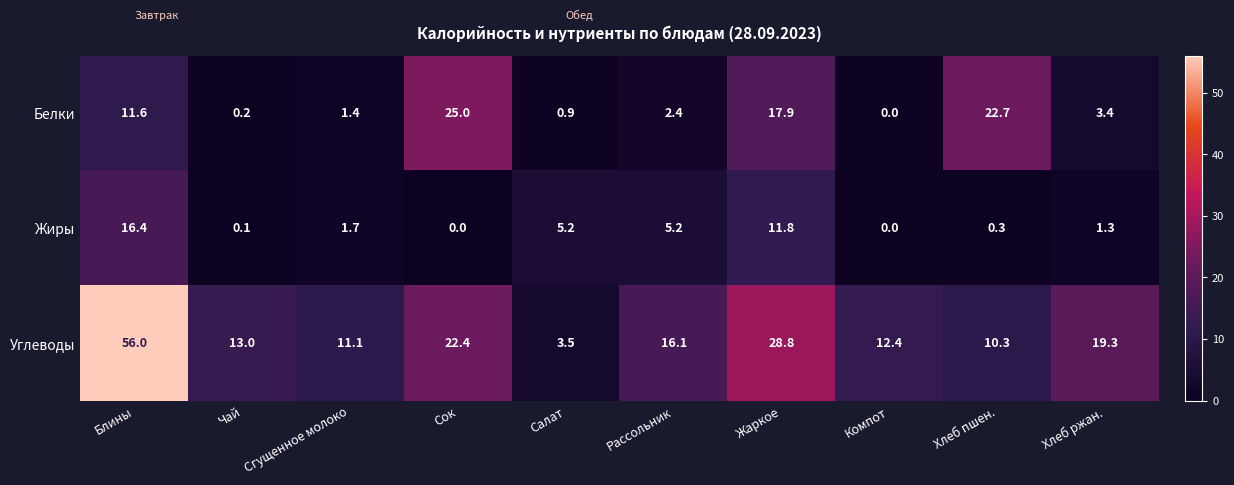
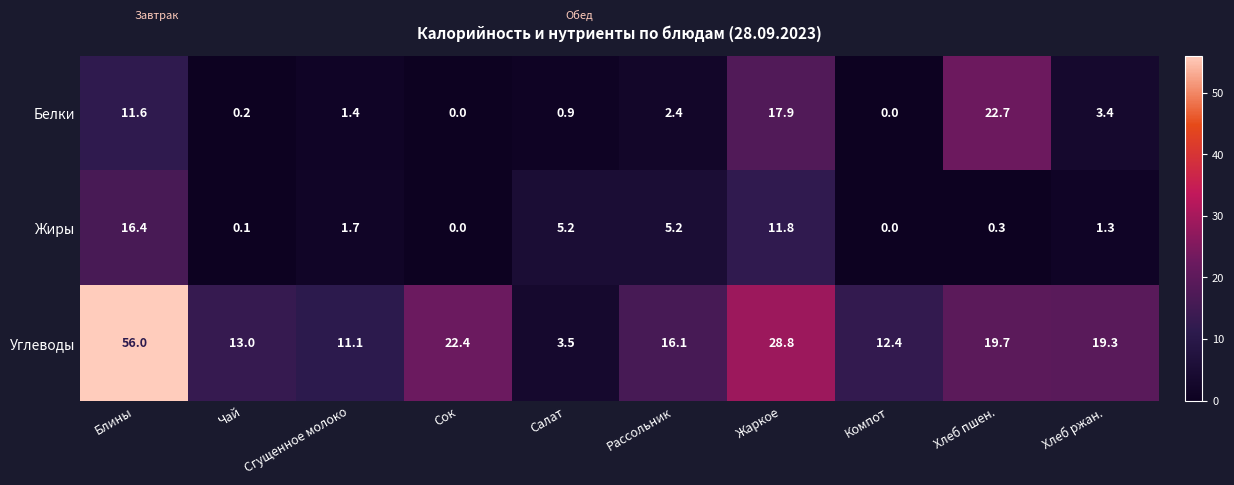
  {
    "Белки": {
      "Блины": 11.6,
      "Чай": 0.2,
      "Сгущенное молоко": 1.4,
-     "Сок": 25.0,
+     "Сок": 0.0,
      "Салат": 0.9,
      "Рассольник": 2.4,
      "Жаркое": 17.9,
      "Компот": 0.0,
      "Хлеб пшен.": 22.7,
      "Хлеб ржан.": 3.4
    },
    "Жиры": {
      "Блины": 16.4,
      "Чай": 0.1,
      "Сгущенное молоко": 1.7,
      "Сок": 0.0,
      "Салат": 5.2,
      "Рассольник": 5.2,
      "Жаркое": 11.8,
      "Компот": 0.0,
      "Хлеб пшен.": 0.3,
      "Хлеб ржан.": 1.3
    },
    "Углеводы": {
      "Блины": 56.0,
      "Чай": 13.0,
      "Сгущенное молоко": 11.1,
      "Сок": 22.4,
      "Салат": 3.5,
      "Рассольник": 16.1,
      "Жаркое": 28.8,
      "Компот": 12.4,
-     "Хлеб пшен.": 10.3,
+     "Хлеб пшен.": 19.7,
      "Хлеб ржан.": 19.3
    }
  }
